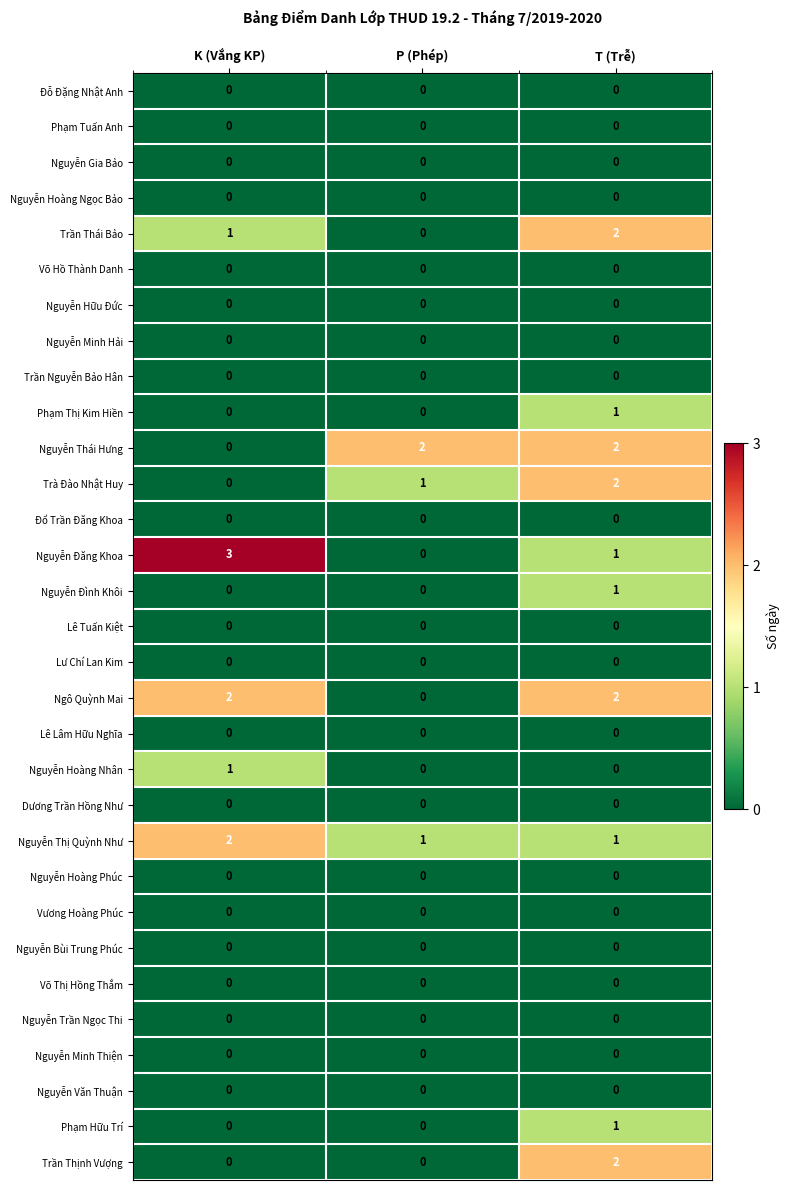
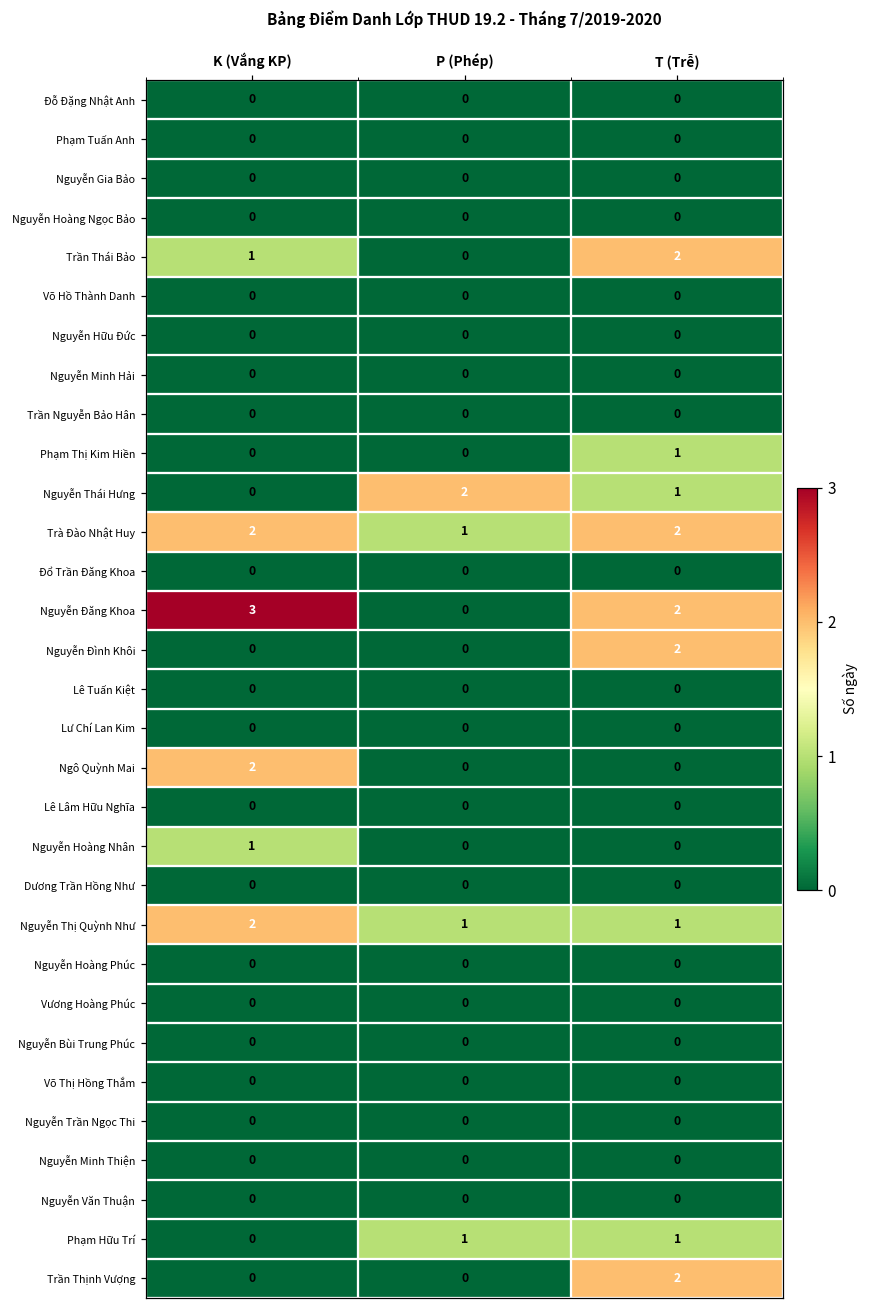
  {
    "Đỗ Đặng Nhật Anh": {
      "K (Vắng KP)": 0,
      "P (Phép)": 0,
      "T (Trễ)": 0
    },
    "Phạm Tuấn Anh": {
      "K (Vắng KP)": 0,
      "P (Phép)": 0,
      "T (Trễ)": 0
    },
    "Nguyễn Gia Bảo": {
      "K (Vắng KP)": 0,
      "P (Phép)": 0,
      "T (Trễ)": 0
    },
    "Nguyễn Hoàng Ngọc Bảo": {
      "K (Vắng KP)": 0,
      "P (Phép)": 0,
      "T (Trễ)": 0
    },
    "Trần Thái Bảo": {
      "K (Vắng KP)": 1,
      "P (Phép)": 0,
      "T (Trễ)": 2
    },
    "Võ Hồ Thành Danh": {
      "K (Vắng KP)": 0,
      "P (Phép)": 0,
      "T (Trễ)": 0
    },
    "Nguyễn Hữu Đức": {
      "K (Vắng KP)": 0,
      "P (Phép)": 0,
      "T (Trễ)": 0
    },
    "Nguyễn Minh Hải": {
      "K (Vắng KP)": 0,
      "P (Phép)": 0,
      "T (Trễ)": 0
    },
    "Trần Nguyễn Bảo Hân": {
      "K (Vắng KP)": 0,
      "P (Phép)": 0,
      "T (Trễ)": 0
    },
    "Phạm Thị Kim Hiền": {
      "K (Vắng KP)": 0,
      "P (Phép)": 0,
      "T (Trễ)": 1
    },
    "Nguyễn Thái Hưng": {
      "K (Vắng KP)": 0,
      "P (Phép)": 2,
-     "T (Trễ)": 2
+     "T (Trễ)": 1
    },
    "Trà Đào Nhật Huy": {
-     "K (Vắng KP)": 0,
+     "K (Vắng KP)": 2,
      "P (Phép)": 1,
      "T (Trễ)": 2
    },
    "Đổ Trần Đăng Khoa": {
      "K (Vắng KP)": 0,
      "P (Phép)": 0,
      "T (Trễ)": 0
    },
    "Nguyễn Đăng Khoa": {
      "K (Vắng KP)": 3,
      "P (Phép)": 0,
-     "T (Trễ)": 1
+     "T (Trễ)": 2
    },
    "Nguyễn Đình Khôi": {
      "K (Vắng KP)": 0,
      "P (Phép)": 0,
-     "T (Trễ)": 1
+     "T (Trễ)": 2
    },
    "Lê Tuấn Kiệt": {
      "K (Vắng KP)": 0,
      "P (Phép)": 0,
      "T (Trễ)": 0
    },
    "Lư Chí Lan Kim": {
      "K (Vắng KP)": 0,
      "P (Phép)": 0,
      "T (Trễ)": 0
    },
    "Ngô Quỳnh Mai": {
      "K (Vắng KP)": 2,
      "P (Phép)": 0,
-     "T (Trễ)": 2
+     "T (Trễ)": 0
    },
    "Lê Lâm Hữu Nghĩa": {
      "K (Vắng KP)": 0,
      "P (Phép)": 0,
      "T (Trễ)": 0
    },
    "Nguyễn Hoàng Nhân": {
      "K (Vắng KP)": 1,
      "P (Phép)": 0,
      "T (Trễ)": 0
    },
    "Dương Trần Hồng Như": {
      "K (Vắng KP)": 0,
      "P (Phép)": 0,
      "T (Trễ)": 0
    },
    "Nguyễn Thị Quỳnh Như": {
      "K (Vắng KP)": 2,
      "P (Phép)": 1,
      "T (Trễ)": 1
    },
    "Nguyễn Hoàng Phúc": {
      "K (Vắng KP)": 0,
      "P (Phép)": 0,
      "T (Trễ)": 0
    },
    "Vương Hoàng Phúc": {
      "K (Vắng KP)": 0,
      "P (Phép)": 0,
      "T (Trễ)": 0
    },
    "Nguyễn Bùi Trung Phúc": {
      "K (Vắng KP)": 0,
      "P (Phép)": 0,
      "T (Trễ)": 0
    },
    "Võ Thị Hồng Thắm": {
      "K (Vắng KP)": 0,
      "P (Phép)": 0,
      "T (Trễ)": 0
    },
    "Nguyễn Trần Ngọc Thi": {
      "K (Vắng KP)": 0,
      "P (Phép)": 0,
      "T (Trễ)": 0
    },
    "Nguyễn Minh Thiện": {
      "K (Vắng KP)": 0,
      "P (Phép)": 0,
      "T (Trễ)": 0
    },
    "Nguyễn Văn Thuận": {
      "K (Vắng KP)": 0,
      "P (Phép)": 0,
      "T (Trễ)": 0
    },
    "Phạm Hữu Trí": {
      "K (Vắng KP)": 0,
-     "P (Phép)": 0,
+     "P (Phép)": 1,
      "T (Trễ)": 1
    },
    "Trần Thịnh Vượng": {
      "K (Vắng KP)": 0,
      "P (Phép)": 0,
      "T (Trễ)": 2
    }
  }
